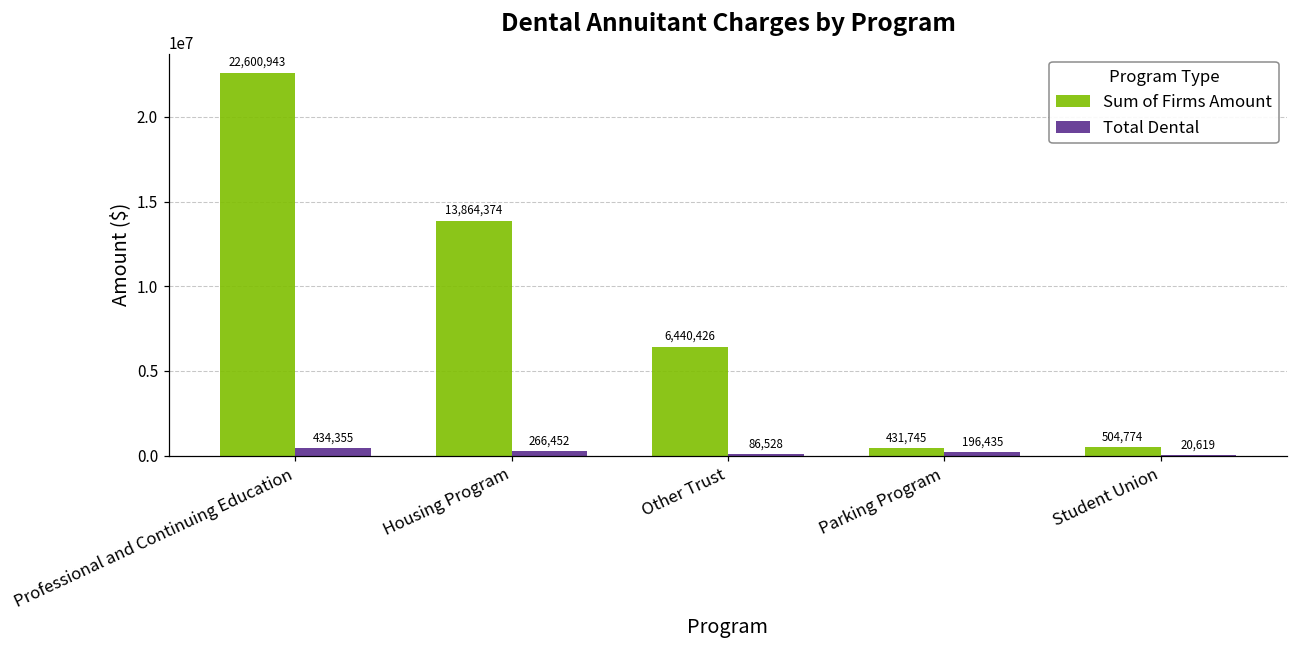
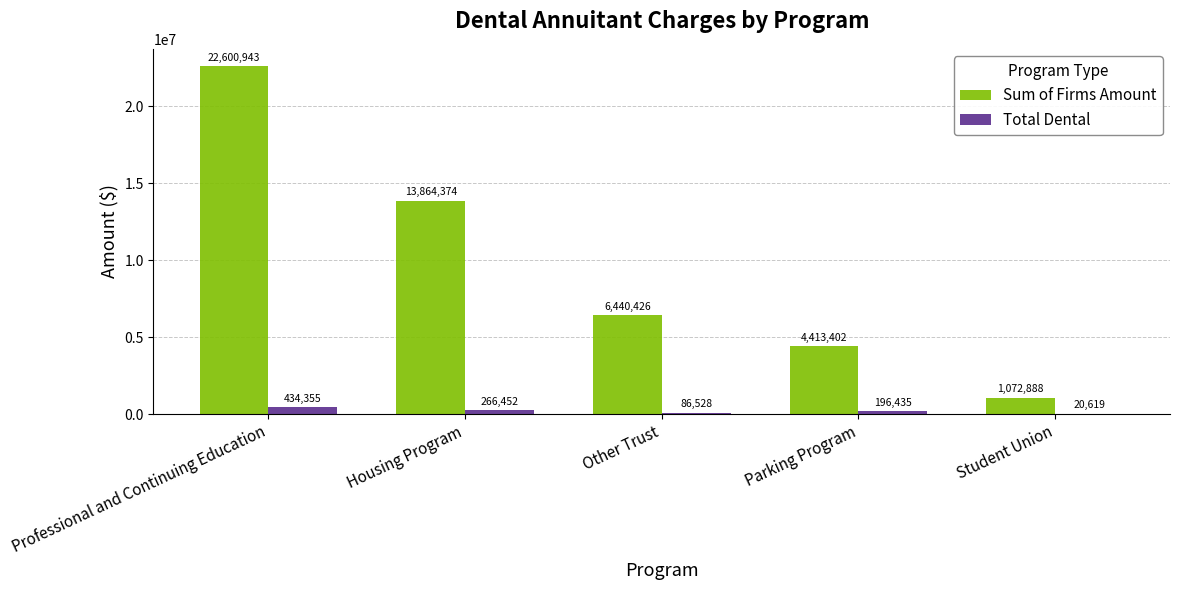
  {
    "Sum of Firms Amount": {
      "Professional and Continuing Education": "22,600,943",
      "Housing Program": "13,864,374",
      "Other Trust": "6,440,426",
-     "Parking Program": "431,745",
-     "Student Union": "504,774"
+     "Parking Program": "4,413,402",
+     "Student Union": "1,072,888"
    },
    "Total Dental": {
      "Professional and Continuing Education": "434,355",
      "Housing Program": "266,452",
      "Other Trust": "86,528",
      "Parking Program": "196,435",
      "Student Union": "20,619"
    }
  }
